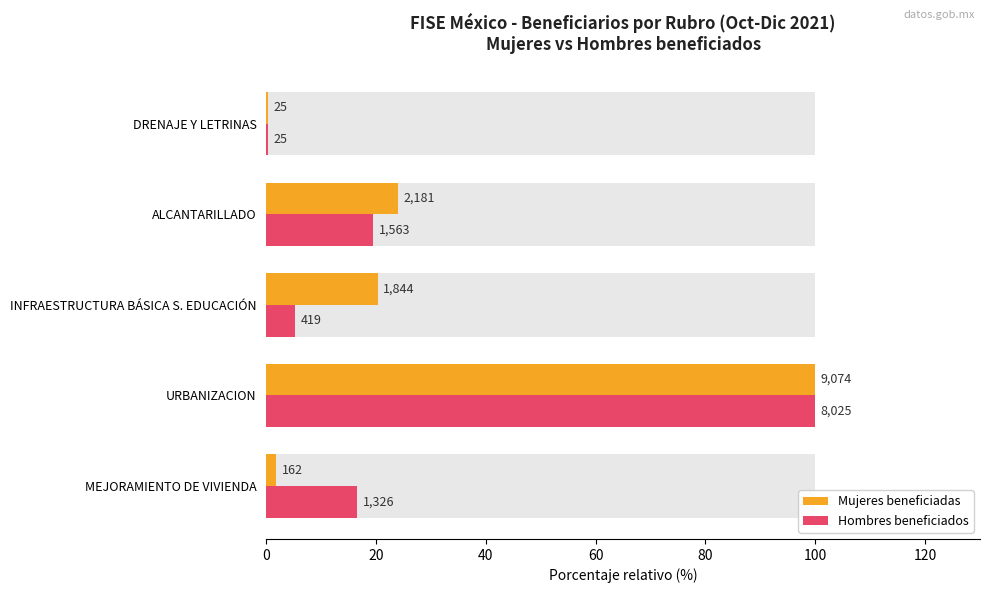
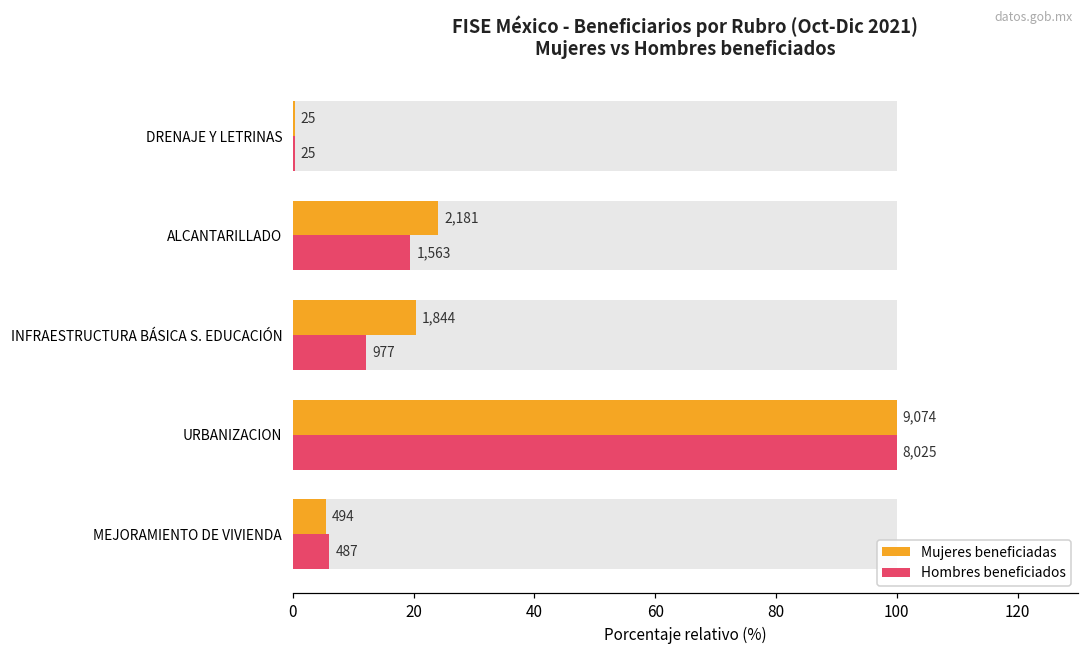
  {
    "Mujeres beneficiadas": {
-     "MEJORAMIENTO DE VIVIENDA": "162"
+     "MEJORAMIENTO DE VIVIENDA": "494"
    },
    "Hombres beneficiados": {
-     "INFRAESTRUCTURA BÁSICA S. EDUCACIÓN": "419",
-     "MEJORAMIENTO DE VIVIENDA": "1,326"
+     "INFRAESTRUCTURA BÁSICA S. EDUCACIÓN": "977",
+     "MEJORAMIENTO DE VIVIENDA": "487"
    }
  }
